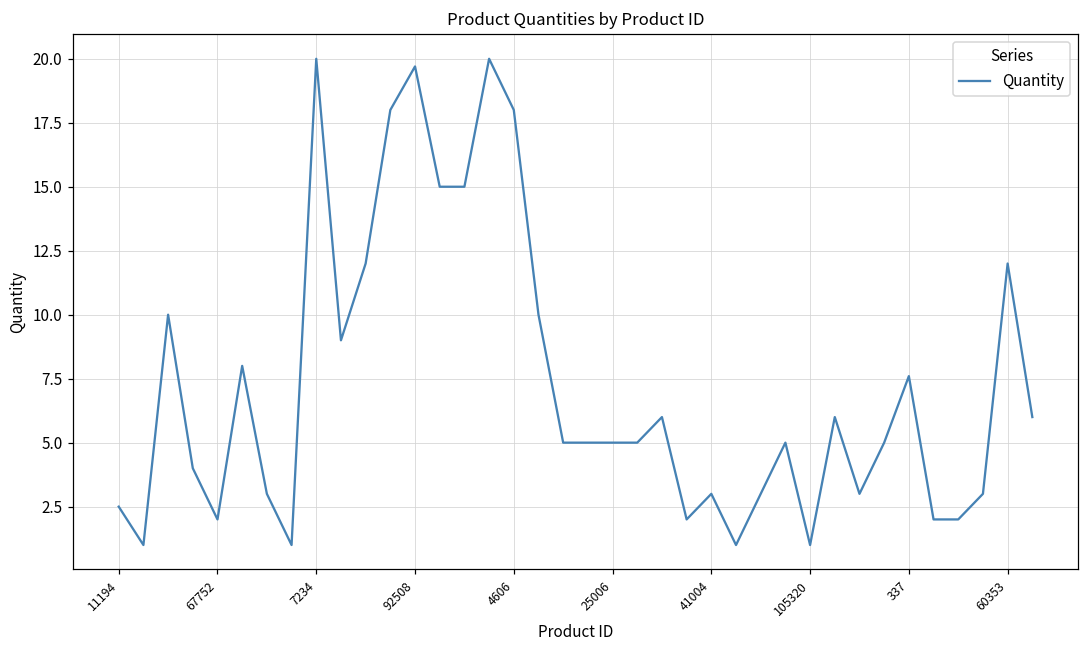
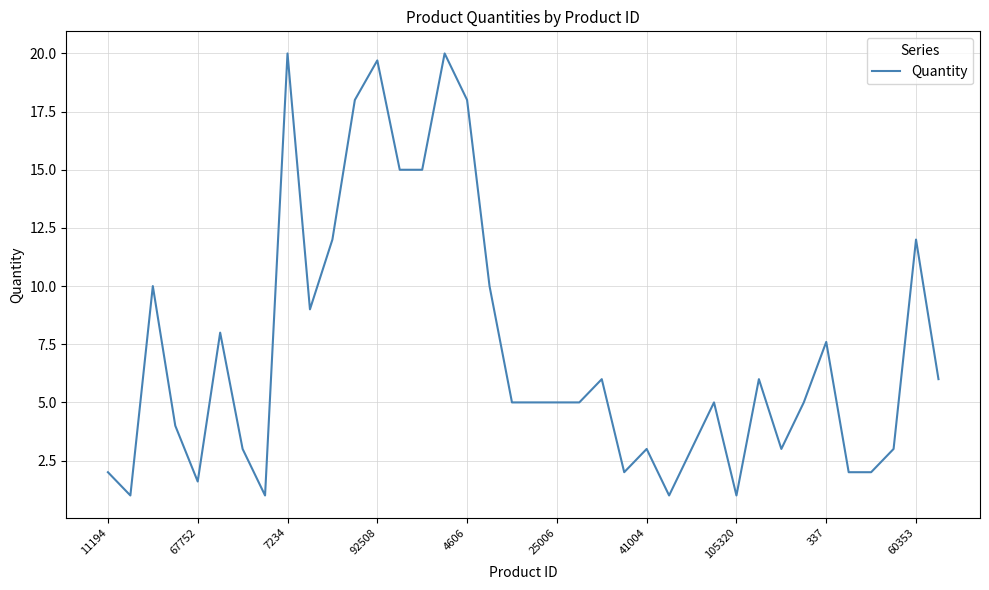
  {
-   "11194": 2.5,
-   "67752": 2.0,
+   "11194": 2.0,
+   "67752": 1.6,
    "7234": 20.0,
    "92508": 19.7,
    "4606": 18.0,
    "25006": 5.0,
    "41004": 3.0,
    "105320": 1.0,
    "337": 7.6,
    "60353": 12.0
  }
